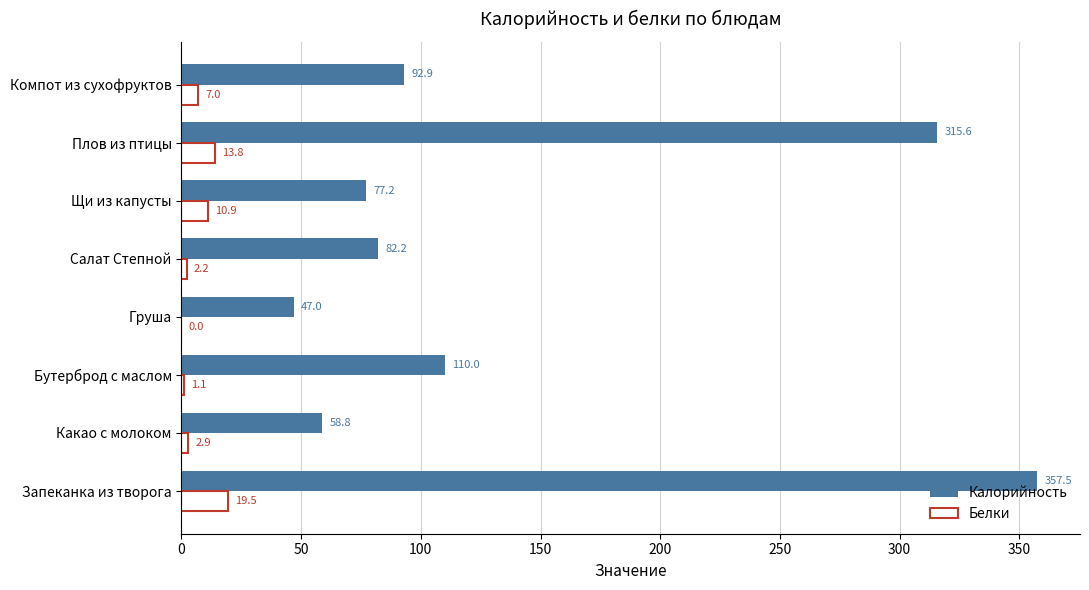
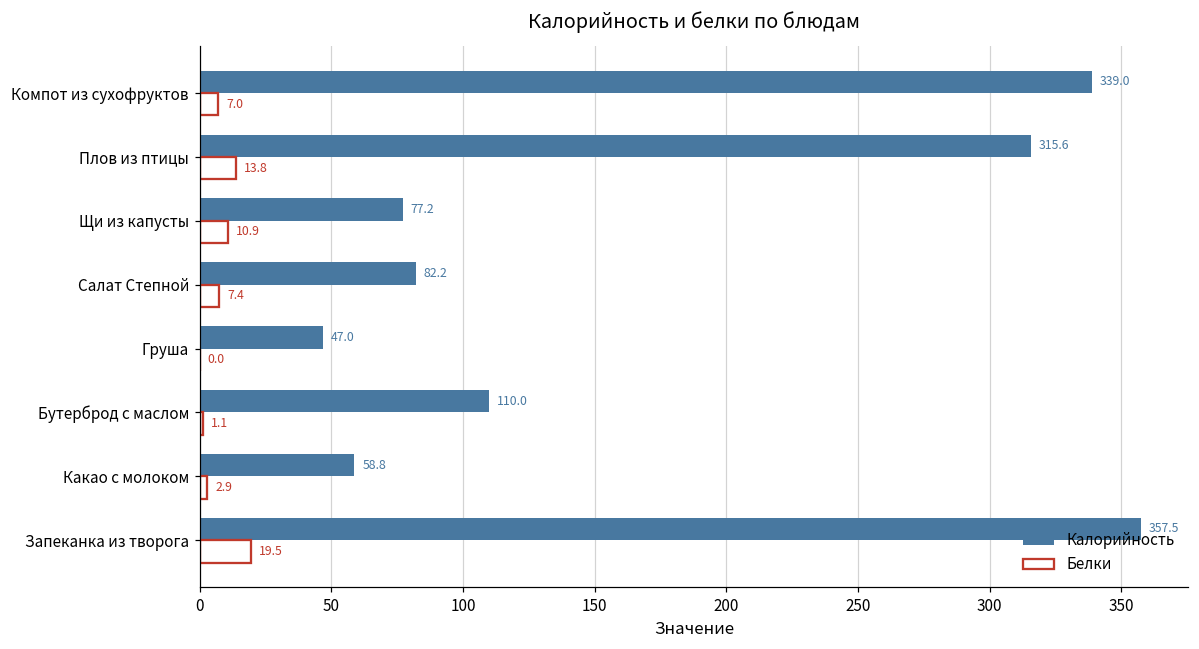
  {
    "Калорийность": {
-     "Компот из сухофруктов": 92.9,
+     "Компот из сухофруктов": 339.0,
      "Плов из птицы": 315.6,
      "Щи из капусты": 77.2,
      "Салат Степной": 82.2,
      "Груша": 47.0,
      "Бутерброд с маслом": 110.0,
      "Какао с молоком": 58.8,
      "Запеканка из творога": 357.5
    },
    "Белки": {
      "Компот из сухофруктов": 7.0,
      "Плов из птицы": 13.8,
      "Щи из капусты": 10.9,
-     "Салат Степной": 2.2,
+     "Салат Степной": 7.4,
      "Груша": 0.0,
      "Бутерброд с маслом": 1.1,
      "Какао с молоком": 2.9,
      "Запеканка из творога": 19.5
    }
  }
